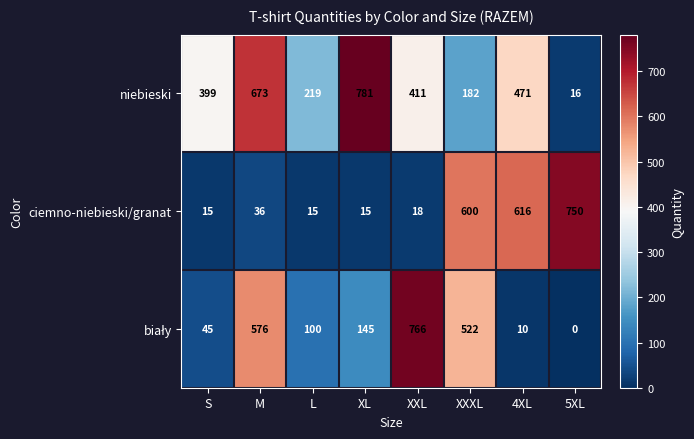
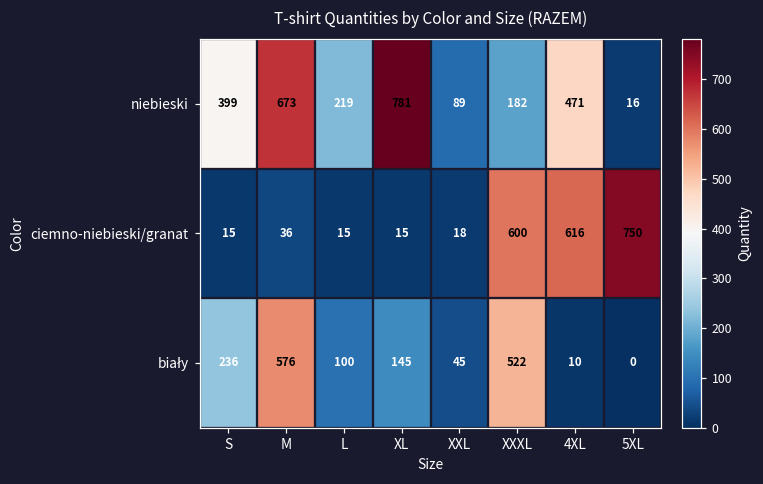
  {
    "niebieski": {
      "S": 399,
      "M": 673,
      "L": 219,
      "XL": 781,
-     "XXL": 411,
+     "XXL": 89,
      "XXXL": 182,
      "4XL": 471,
      "5XL": 16
    },
    "ciemno-niebieski/granat": {
      "S": 15,
      "M": 36,
      "L": 15,
      "XL": 15,
      "XXL": 18,
      "XXXL": 600,
      "4XL": 616,
      "5XL": 750
    },
    "biały": {
-     "S": 45,
+     "S": 236,
      "M": 576,
      "L": 100,
      "XL": 145,
-     "XXL": 766,
+     "XXL": 45,
      "XXXL": 522,
      "4XL": 10,
      "5XL": 0
    }
  }
